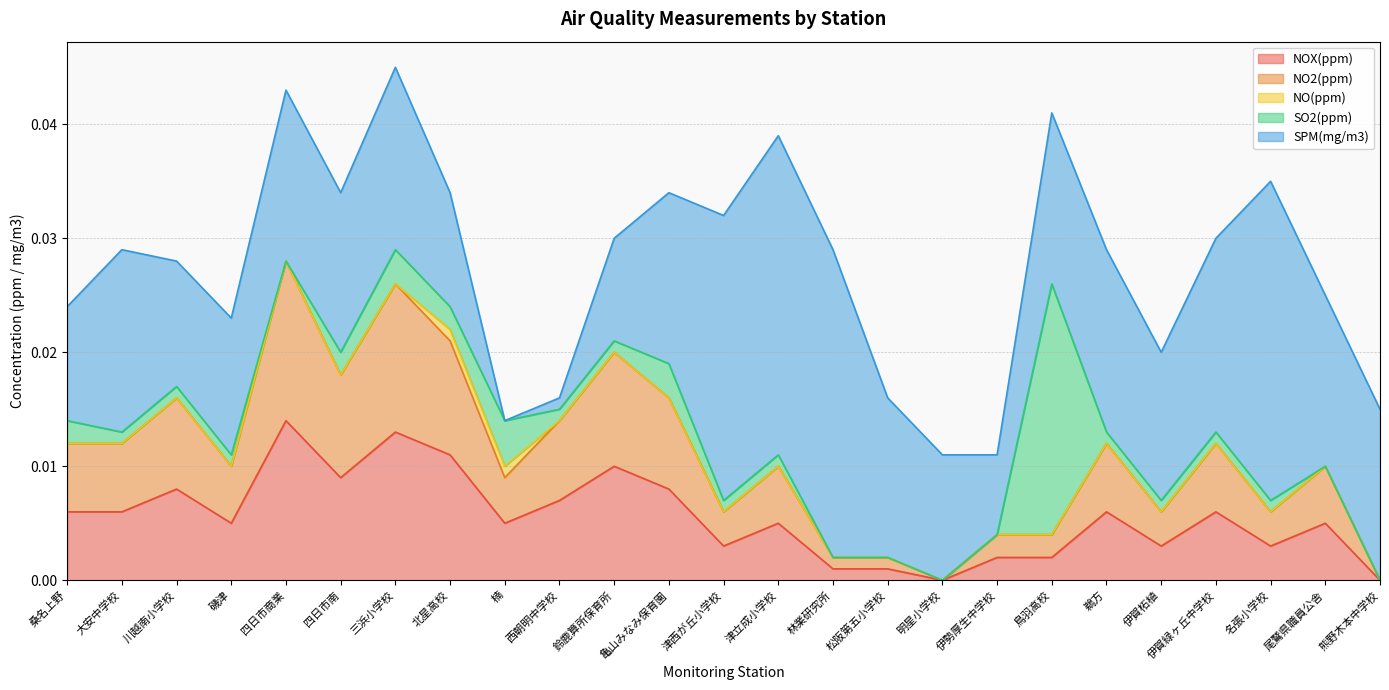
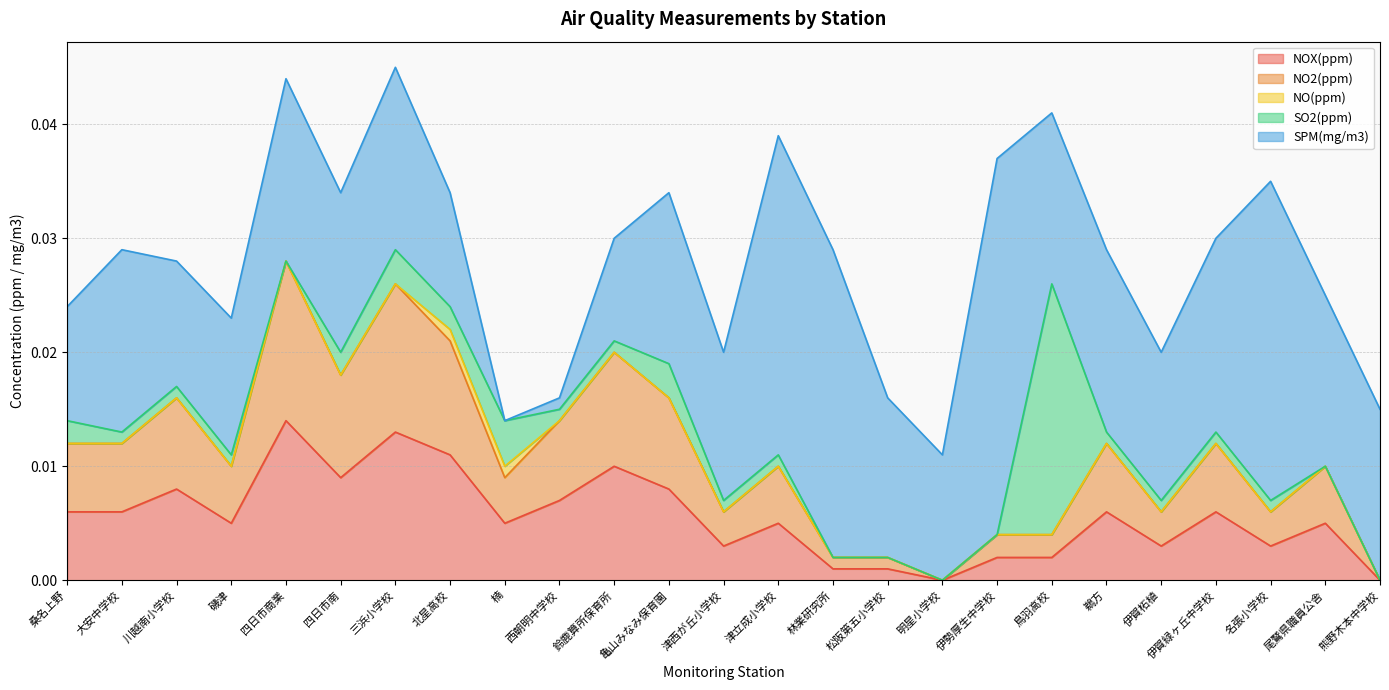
  {
    "SO2(ppm)": {
      "桑名上野": 0.002,
      "大安中学校": 0.001,
      "川越南小学校": 0.001,
      "磯津": 0.001,
      "四日市南": 0.002,
      "三浜小学校": 0.003,
      "北星高校": 0.002,
      "西朝明中学校": 0.001,
      "鈴鹿算所保育所": 0.001,
      "亀山みなみ保育園": 0.003,
      "津西が丘小学校": 0.001,
      "津立成小学校": 0.001,
      "鳥羽高校": 0.022,
      "鵜方": 0.001,
      "伊賀柘植": 0.001,
      "伊賀緑ヶ丘中学校": 0.001,
      "名張小学校": 0.001
    },
    "SPM(mg/m3)": {
      "桑名上野": 0.010,
      "大安中学校": 0.016,
      "川越南小学校": 0.011,
      "磯津": 0.012,
-     "四日市商業": 0.015,
+     "四日市商業": 0.016,
      "四日市南": 0.014,
      "三浜小学校": 0.016,
      "北星高校": 0.010,
      "西朝明中学校": 0.001,
      "鈴鹿算所保育所": 0.009,
      "亀山みなみ保育園": 0.015,
-     "津西が丘小学校": 0.025,
+     "津西が丘小学校": 0.013,
      "津立成小学校": 0.028,
      "林業研究所": 0.027,
      "松阪第五小学校": 0.014,
      "明星小学校": 0.011,
-     "伊勢厚生中学校": 0.007,
+     "伊勢厚生中学校": 0.033,
      "鳥羽高校": 0.015,
      "鵜方": 0.016,
      "伊賀柘植": 0.013,
      "伊賀緑ヶ丘中学校": 0.017,
      "名張小学校": 0.028,
      "尾鷲県職員公舎": 0.015,
      "熊野木本中学校": 0.015
    }
  }
